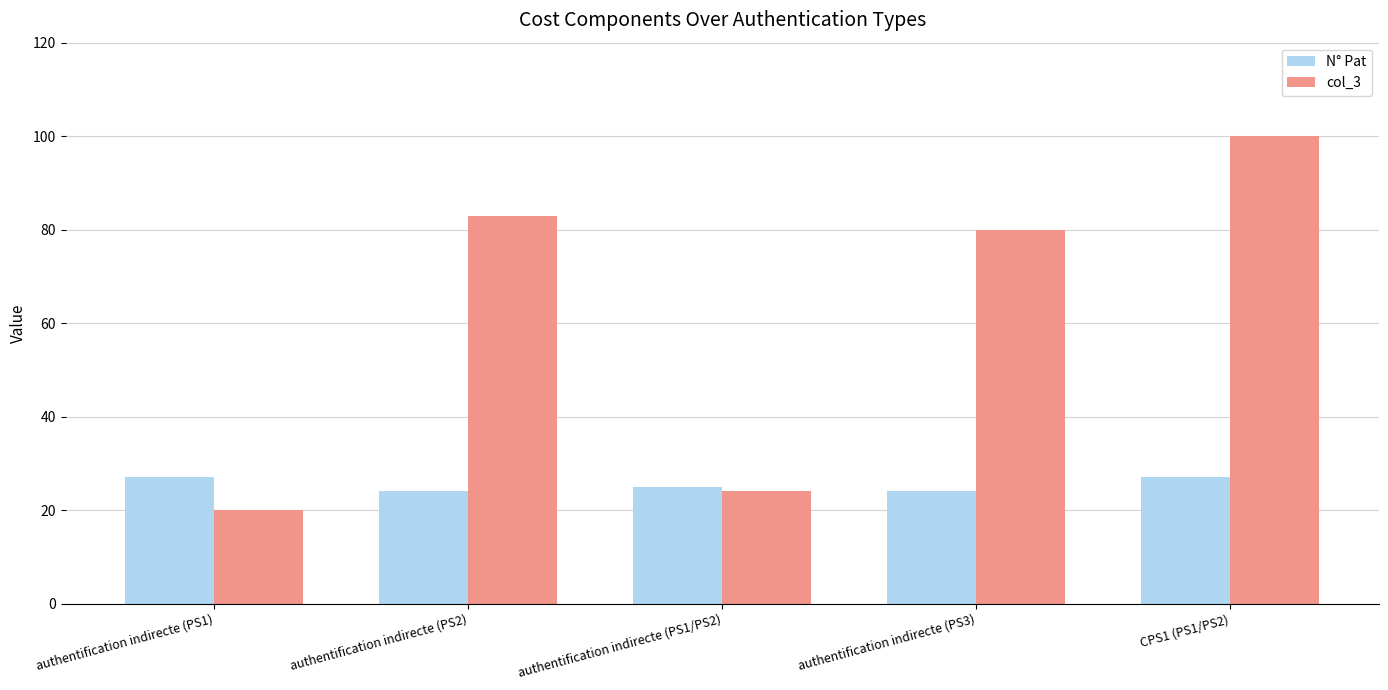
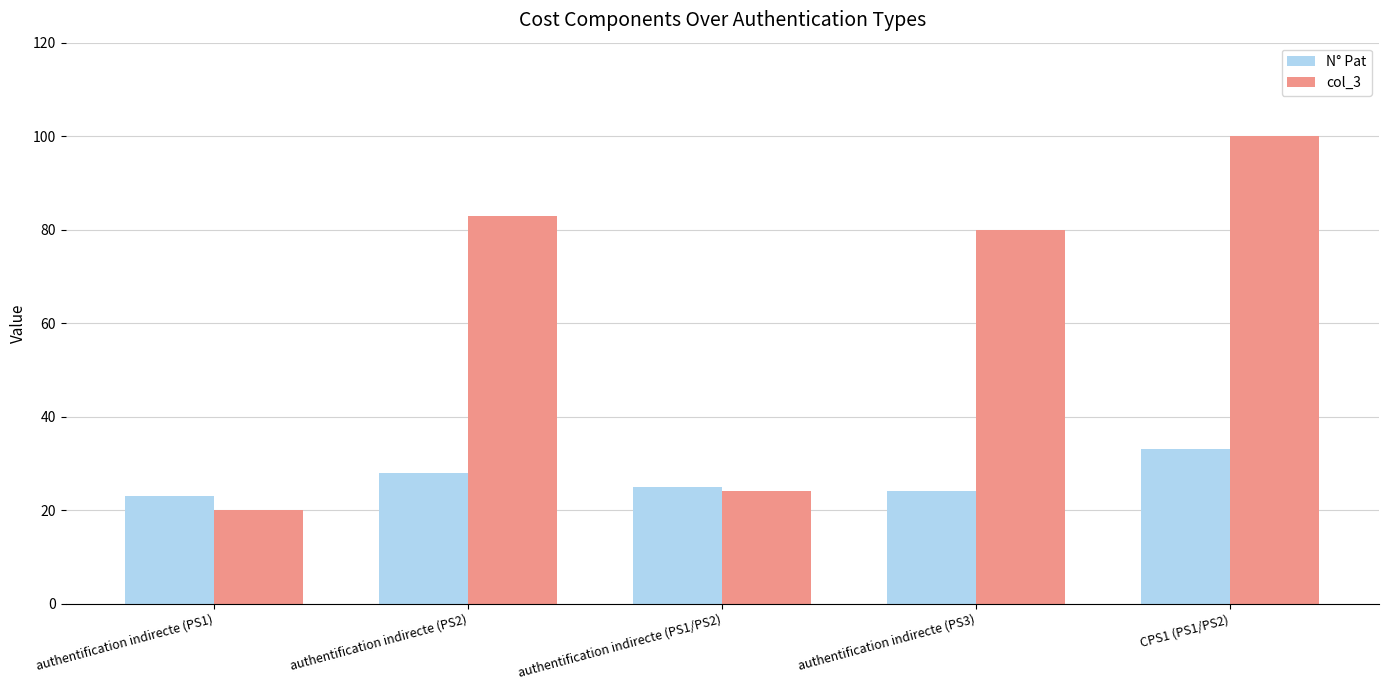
  {
    "N° Pat": {
-     "authentification indirecte (PS1)": 27,
-     "authentification indirecte (PS2)": 24,
+     "authentification indirecte (PS1)": 23,
+     "authentification indirecte (PS2)": 28,
      "authentification indirecte (PS1/PS2)": 25,
      "authentification indirecte (PS3)": 24,
-     "CPS1 (PS1/PS2)": 27
+     "CPS1 (PS1/PS2)": 33
    },
    "col_3": {
      "authentification indirecte (PS1)": 20,
      "authentification indirecte (PS2)": 83,
      "authentification indirecte (PS1/PS2)": 24,
      "authentification indirecte (PS3)": 80,
      "CPS1 (PS1/PS2)": 100
    }
  }
